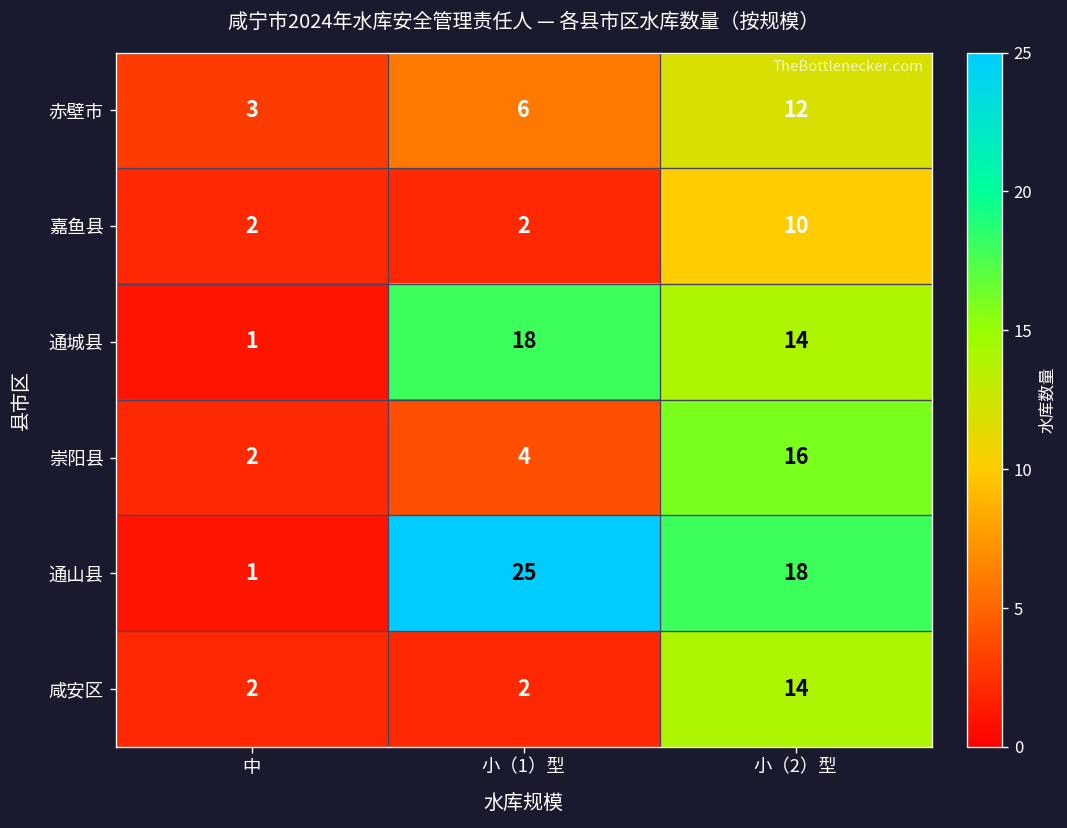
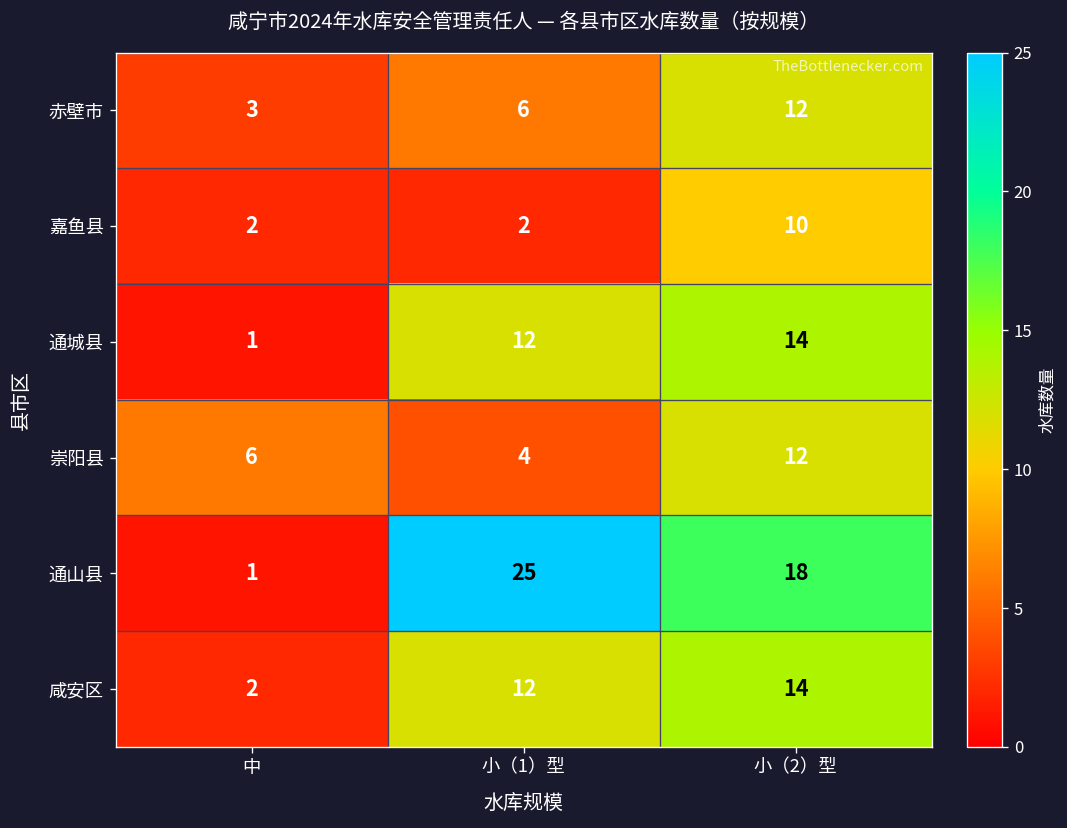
  {
    "赤壁市": {
      "中": 3,
      "小（1）型": 6
    },
    "嘉鱼县": {
      "中": 2,
      "小（1）型": 2,
      "小（2）型": 10
    },
    "通城县": {
      "中": 1,
-     "小（1）型": 18,
+     "小（1）型": 12,
      "小（2）型": 14
    },
    "崇阳县": {
-     "中": 2,
+     "中": 6,
      "小（1）型": 4,
-     "小（2）型": 16
+     "小（2）型": 12
    },
    "通山县": {
      "中": 1,
      "小（1）型": 25,
      "小（2）型": 18
    },
    "咸安区": {
      "中": 2,
-     "小（1）型": 2,
+     "小（1）型": 12,
      "小（2）型": 14
    }
  }
